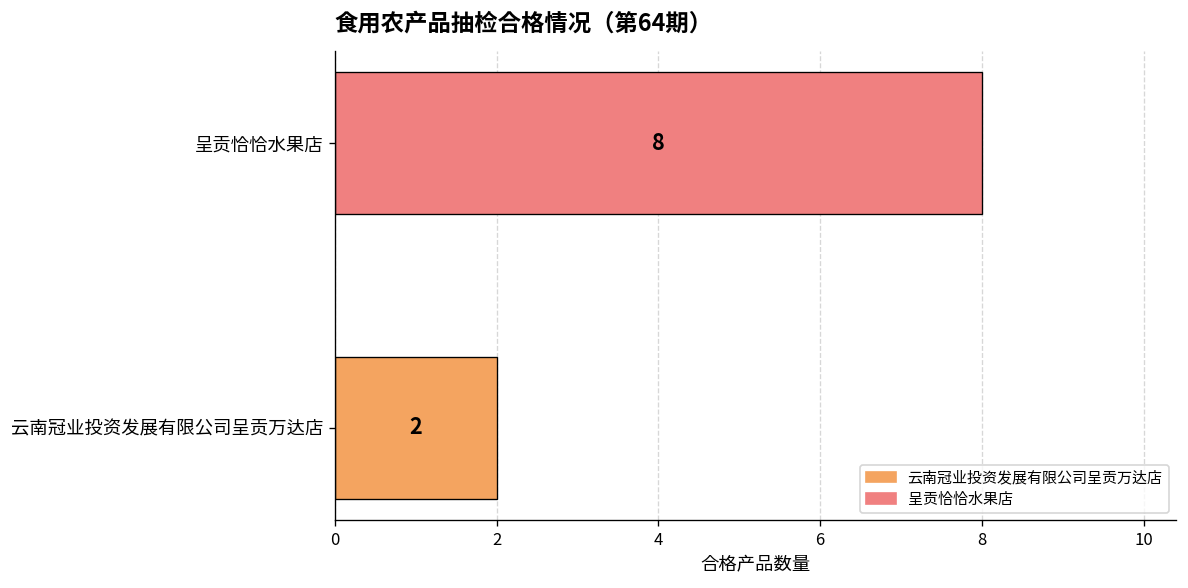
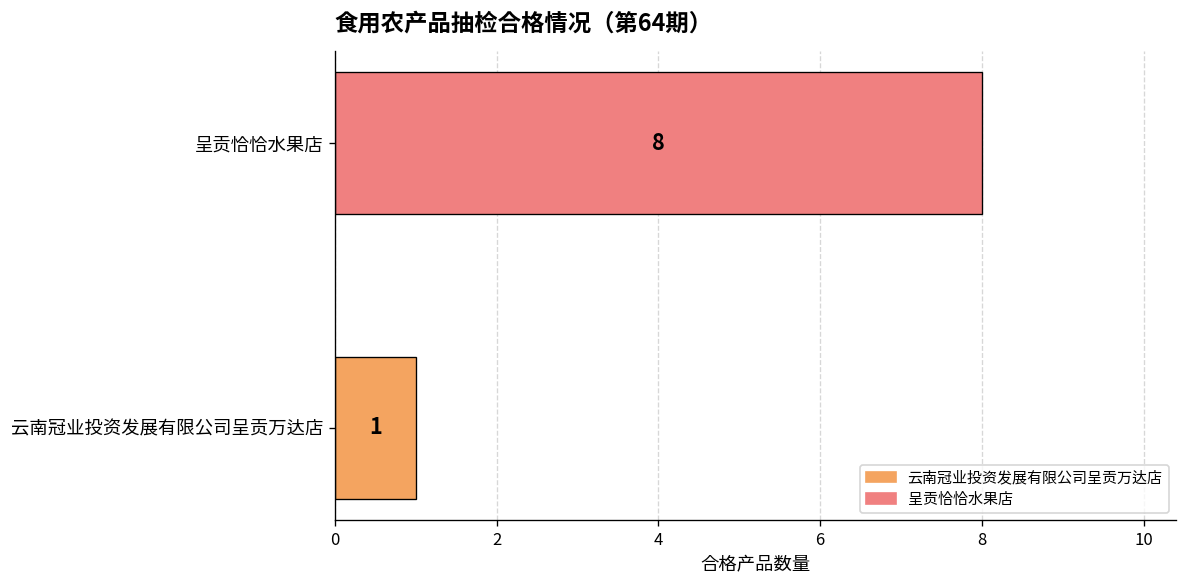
  {
    "呈贡恰恰水果店": 8,
-   "云南冠业投资发展有限公司呈贡万达店": 2
+   "云南冠业投资发展有限公司呈贡万达店": 1
  }
